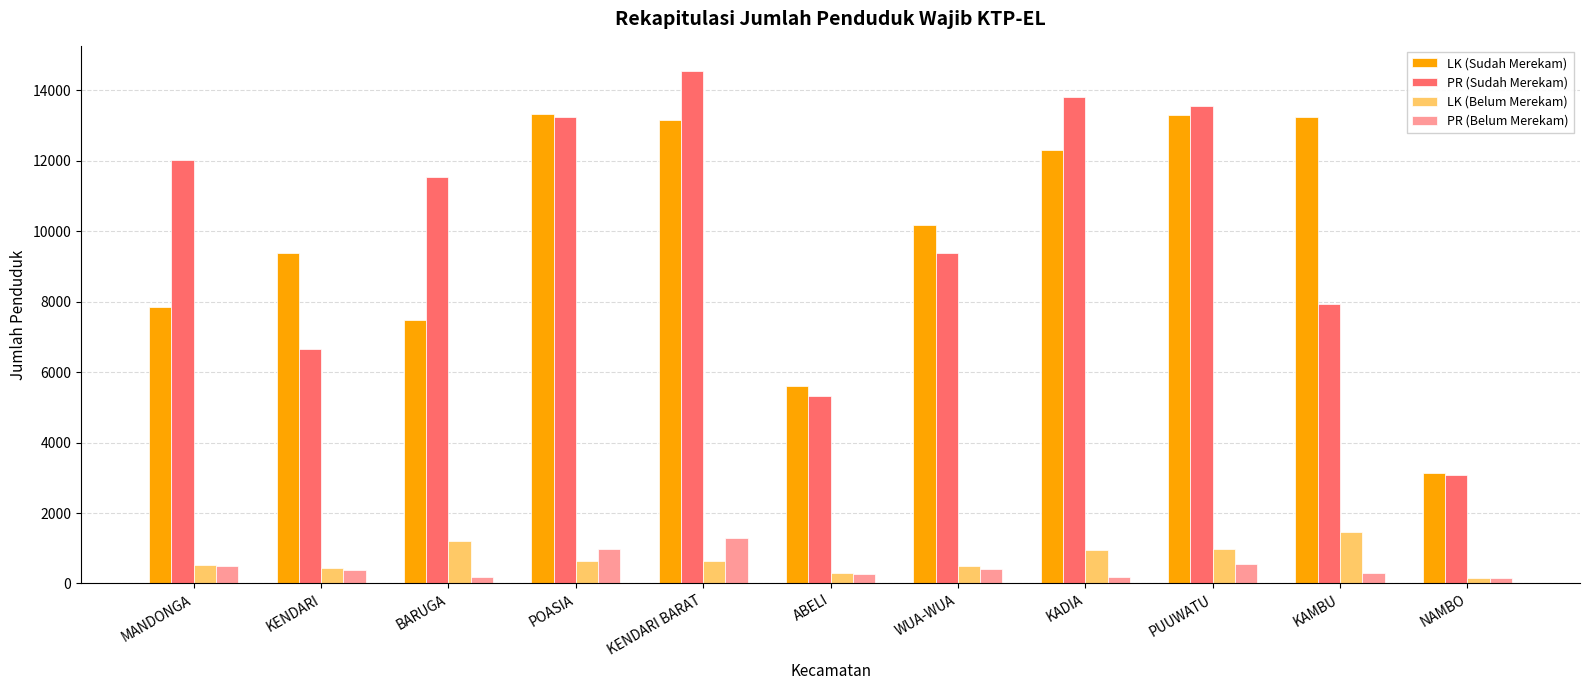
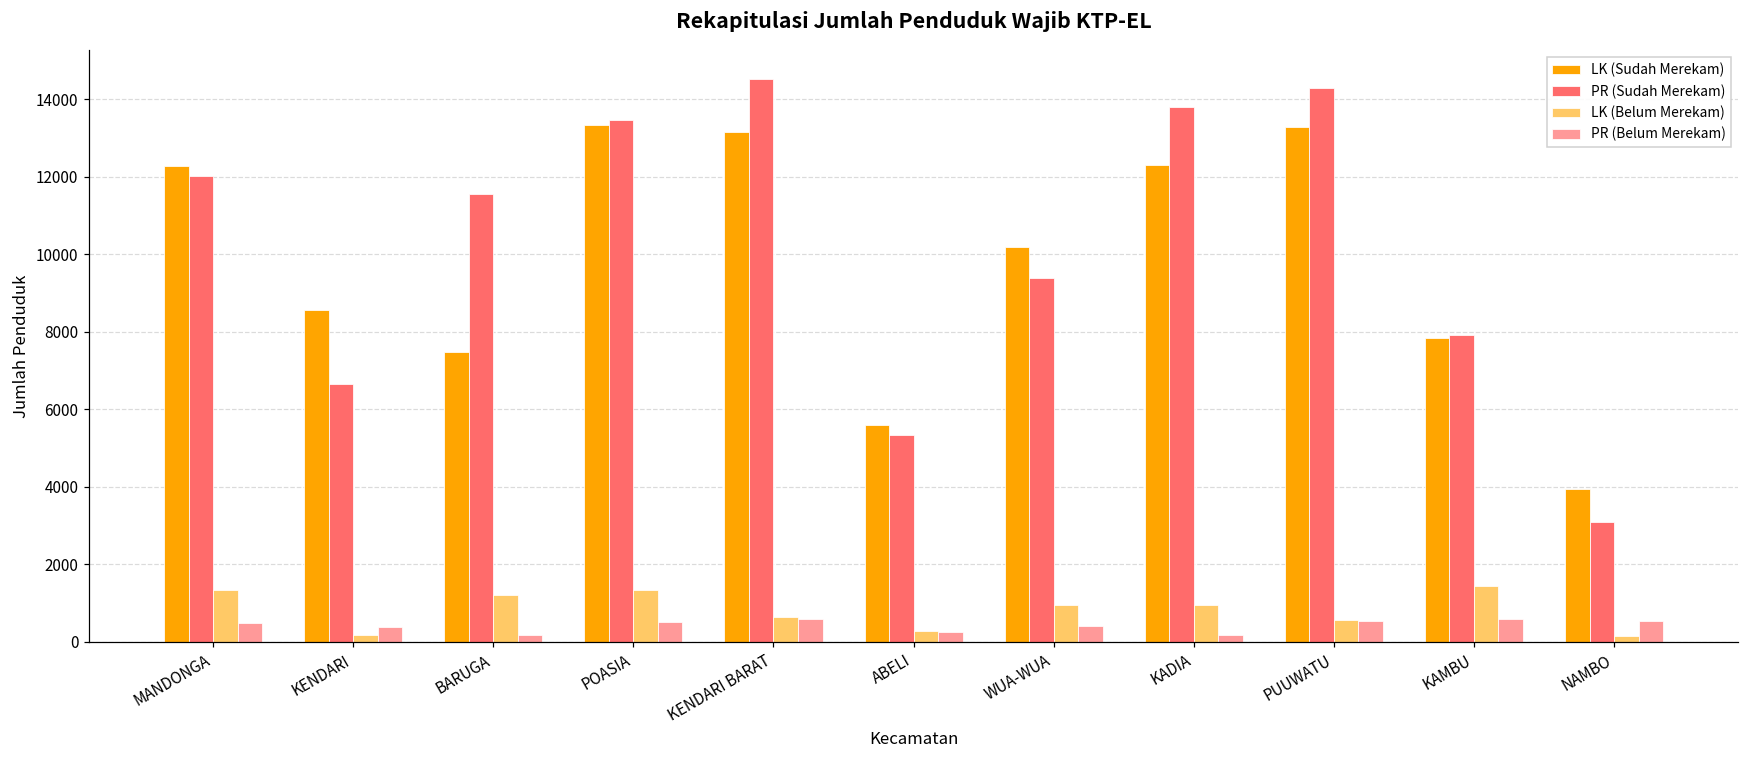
  {
    "LK (Sudah Merekam)": {
-     "MANDONGA": 7900,
-     "KENDARI": 9400,
+     "MANDONGA": 12300,
+     "KENDARI": 8600,
      "BARUGA": 7500,
      "POASIA": 13300,
      "KENDARI BARAT": 13200,
      "ABELI": 5600,
      "WUA-WUA": 10200,
      "KADIA": 12300,
      "PUUWATU": 13300,
-     "KAMBU": 13200,
-     "NAMBO": 3100
+     "KAMBU": 7800,
+     "NAMBO": 3900
    },
    "PR (Sudah Merekam)": {
      "MANDONGA": 12000,
      "KENDARI": 6700,
      "BARUGA": 11500,
-     "POASIA": 13200,
+     "POASIA": 13500,
      "KENDARI BARAT": 14500,
      "ABELI": 5300,
      "WUA-WUA": 9400,
      "KADIA": 13800,
-     "PUUWATU": 13600,
+     "PUUWATU": 14300,
      "KAMBU": 7900,
      "NAMBO": 3100
    },
    "LK (Belum Merekam)": {
-     "MANDONGA": 500,
-     "KENDARI": 400,
+     "MANDONGA": 1300,
+     "KENDARI": 200,
      "BARUGA": 1200,
-     "POASIA": 600,
+     "POASIA": 1300,
      "KENDARI BARAT": 600,
      "ABELI": 300,
-     "WUA-WUA": 500,
+     "WUA-WUA": 900,
      "KADIA": 1000,
-     "PUUWATU": 1000,
+     "PUUWATU": 600,
      "KAMBU": 1400,
      "NAMBO": 200
    },
    "PR (Belum Merekam)": {
      "MANDONGA": 500,
      "KENDARI": 400,
      "BARUGA": 200,
-     "POASIA": 1000,
-     "KENDARI BARAT": 1300,
+     "POASIA": 500,
+     "KENDARI BARAT": 600,
      "ABELI": 300,
      "WUA-WUA": 400,
      "KADIA": 200,
      "PUUWATU": 500,
-     "KAMBU": 300,
-     "NAMBO": 100
+     "KAMBU": 600,
+     "NAMBO": 500
    }
  }
